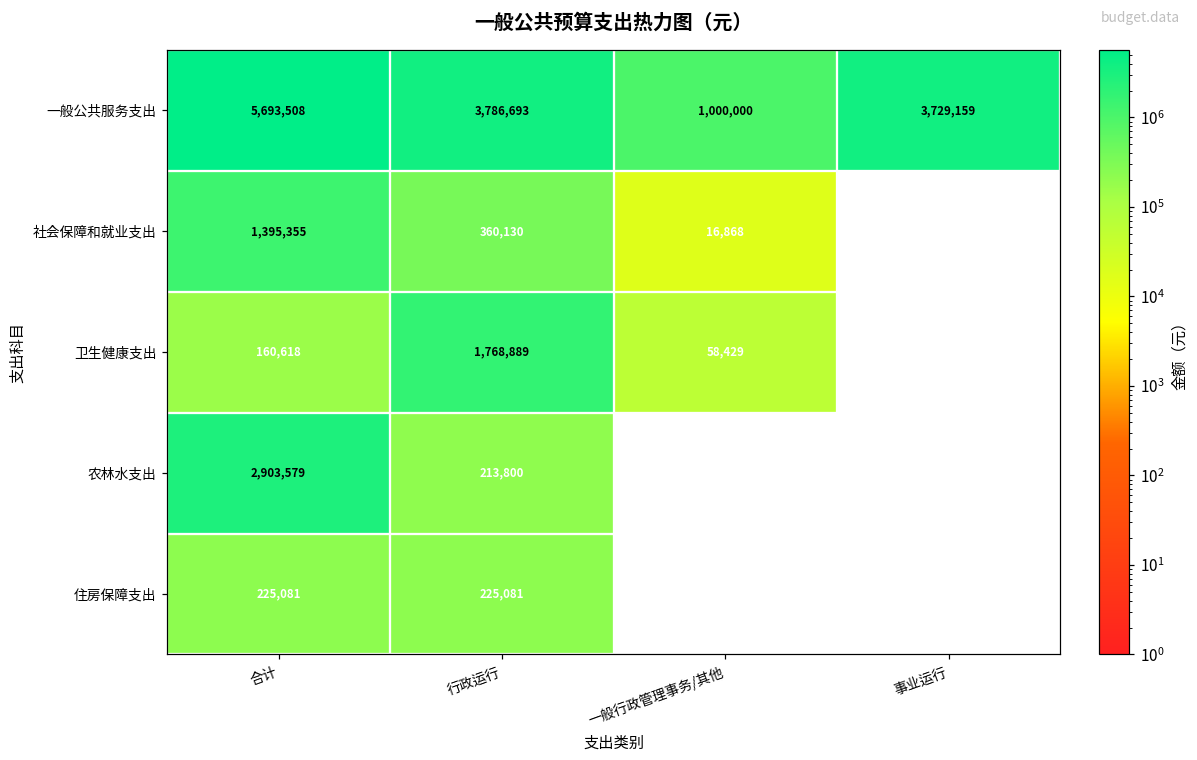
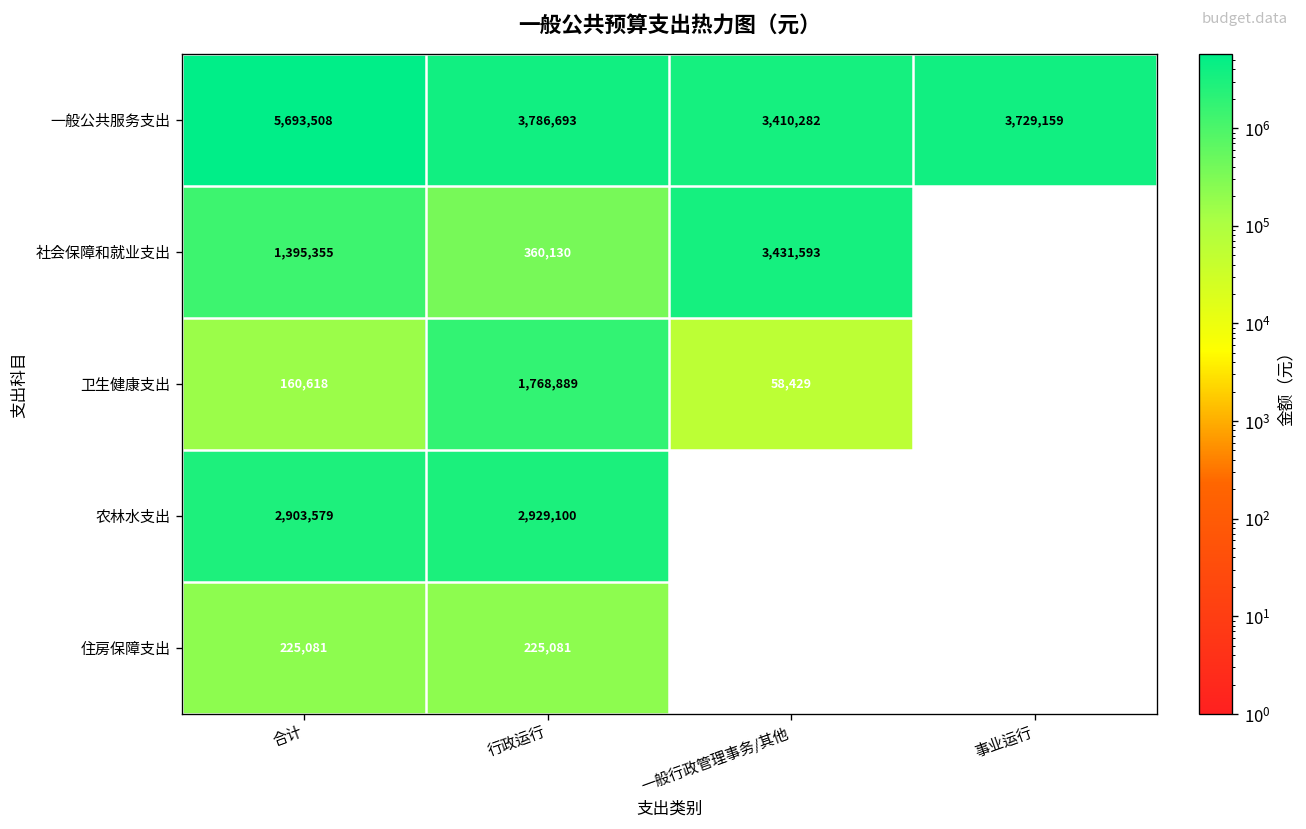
  {
    "一般公共服务支出": {
      "合计": "5,693,508",
      "行政运行": "3,786,693",
-     "一般行政管理事务/其他": "1,000,000",
+     "一般行政管理事务/其他": "3,410,282",
      "事业运行": "3,729,159"
    },
    "社会保障和就业支出": {
      "合计": "1,395,355",
      "行政运行": "360,130",
-     "一般行政管理事务/其他": "16,868"
+     "一般行政管理事务/其他": "3,431,593"
    },
    "卫生健康支出": {
      "合计": "160,618",
      "行政运行": "1,768,889",
      "一般行政管理事务/其他": "58,429"
    },
    "农林水支出": {
      "合计": "2,903,579",
-     "行政运行": "213,800"
+     "行政运行": "2,929,100"
    },
    "住房保障支出": {
      "合计": "225,081",
      "行政运行": "225,081"
    }
  }
